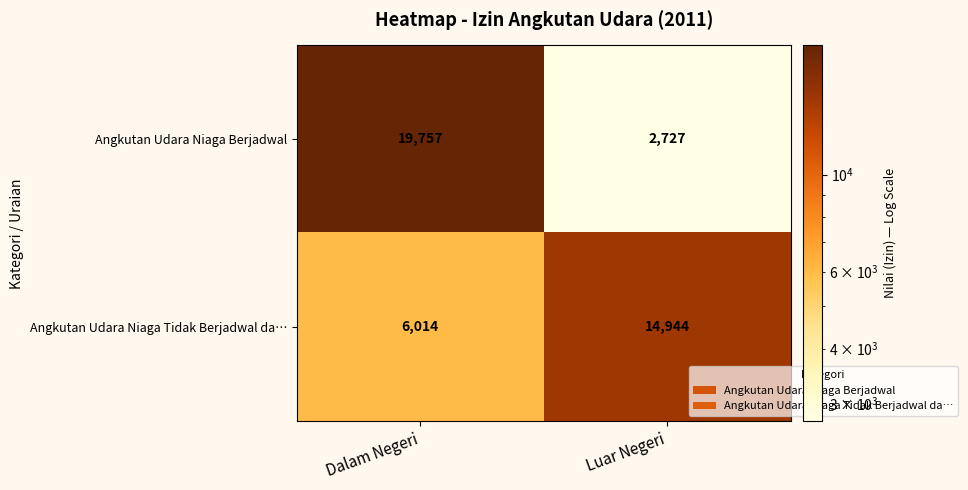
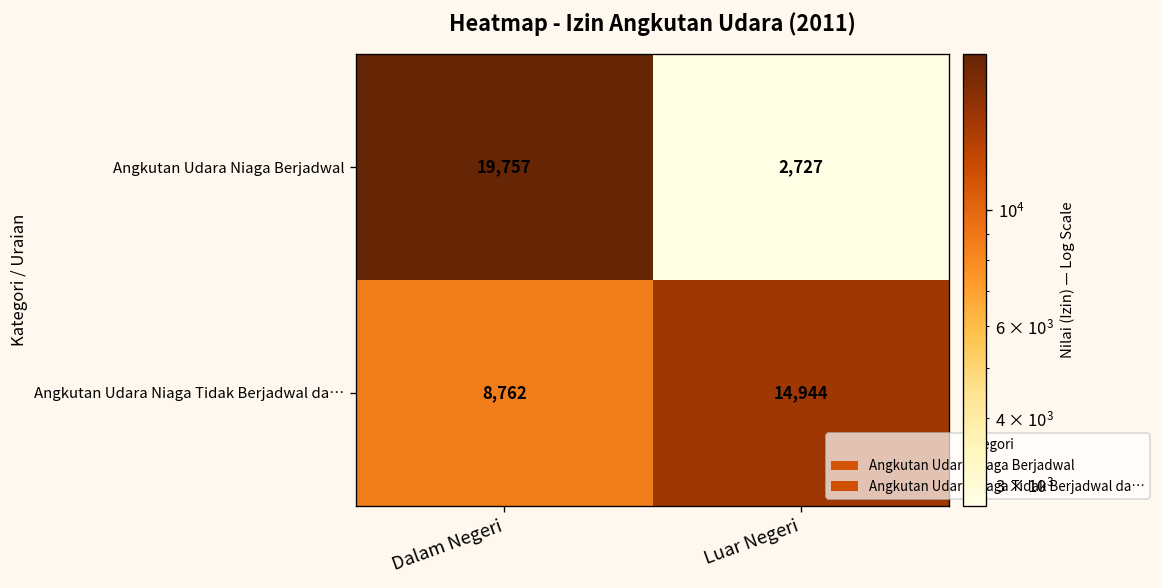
  {
    "Angkutan Udara Niaga Berjadwal": {
      "Dalam Negeri": "19,757",
      "Luar Negeri": "2,727"
    },
    "Angkutan Udara Niaga Tidak Berjadwal da…": {
-     "Dalam Negeri": "6,014",
+     "Dalam Negeri": "8,762",
      "Luar Negeri": "14,944"
    }
  }
